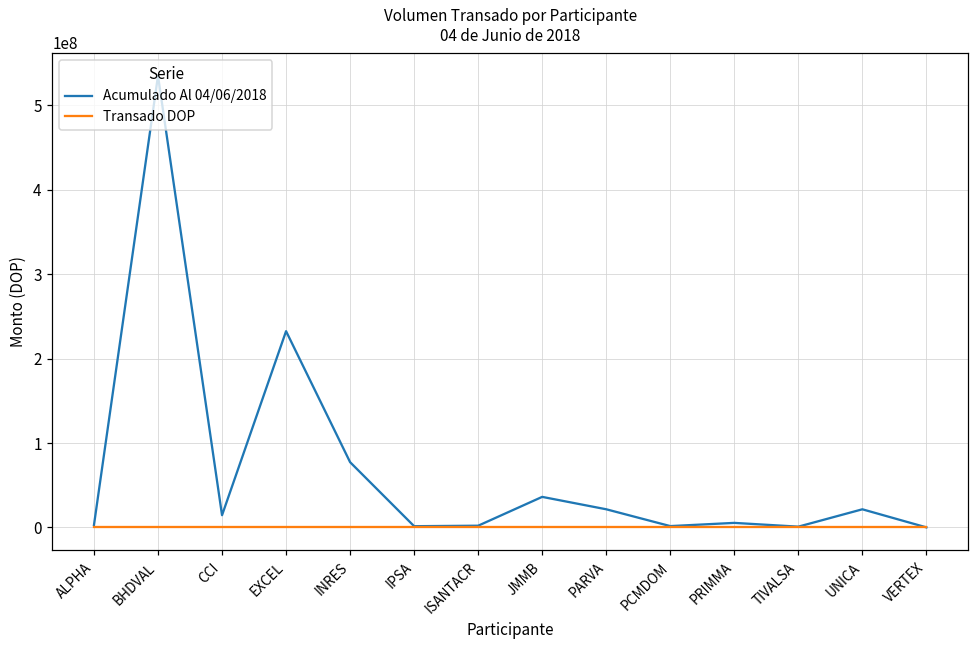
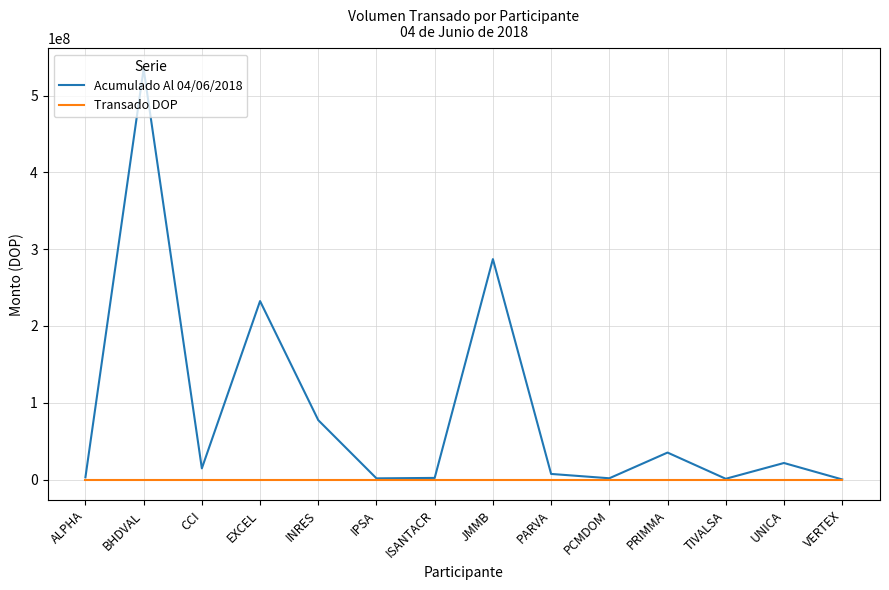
  {
    "Acumulado Al 04/06/2018": {
      "CCI": 10000000,
      "EXCEL": 230000000,
      "INRES": 80000000,
-     "JMMB": 40000000,
-     "PARVA": 20000000,
-     "PRIMMA": 10000000,
+     "JMMB": 290000000,
+     "PARVA": 10000000,
+     "PRIMMA": 40000000,
      "UNICA": 20000000
    },
    "Transado DOP": {
      "BHDVAL": 0,
      "CCI": 0,
      "EXCEL": 0,
      "INRES": 0,
      "JMMB": 0,
      "PARVA": 0,
      "PRIMMA": 0,
      "UNICA": 0
    }
  }
